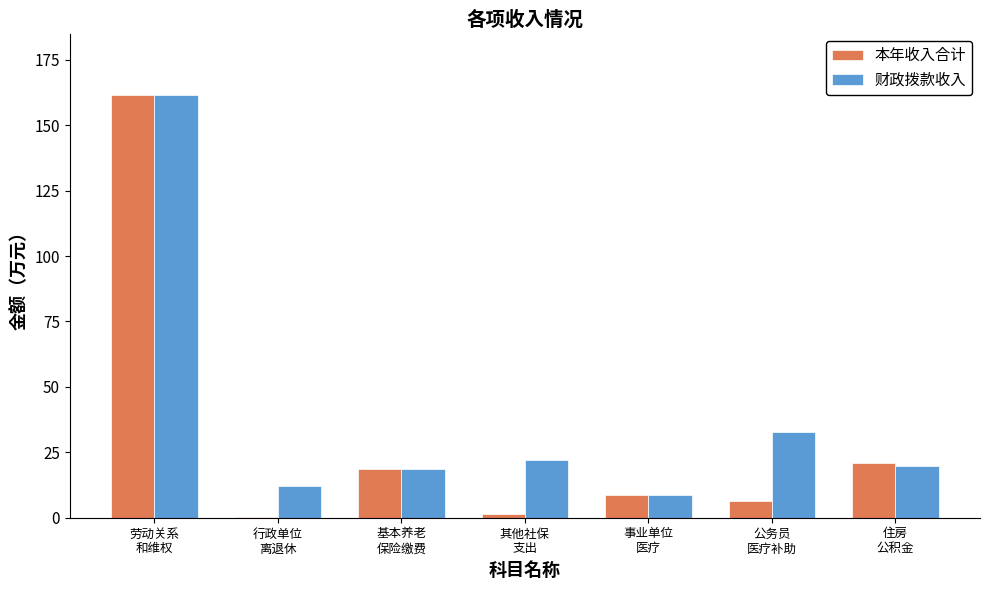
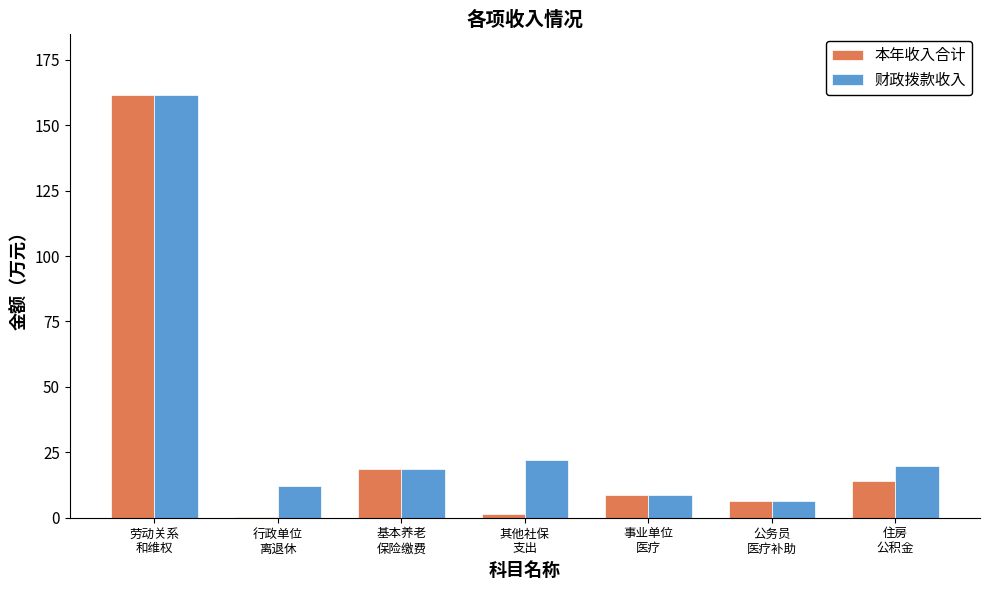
  {
    "本年收入合计": {
      "劳动关系 和维权": 162,
      "基本养老 保险缴费": 19,
      "其他社保 支出": 1,
      "事业单位 医疗": 9,
      "公务员 医疗补助": 6,
-     "住房 公积金": 21
+     "住房 公积金": 14
    },
    "财政拨款收入": {
      "劳动关系 和维权": 162,
      "行政单位 离退休": 12,
      "基本养老 保险缴费": 19,
      "其他社保 支出": 22,
      "事业单位 医疗": 9,
-     "公务员 医疗补助": 33,
+     "公务员 医疗补助": 6,
      "住房 公积金": 20
    }
  }
